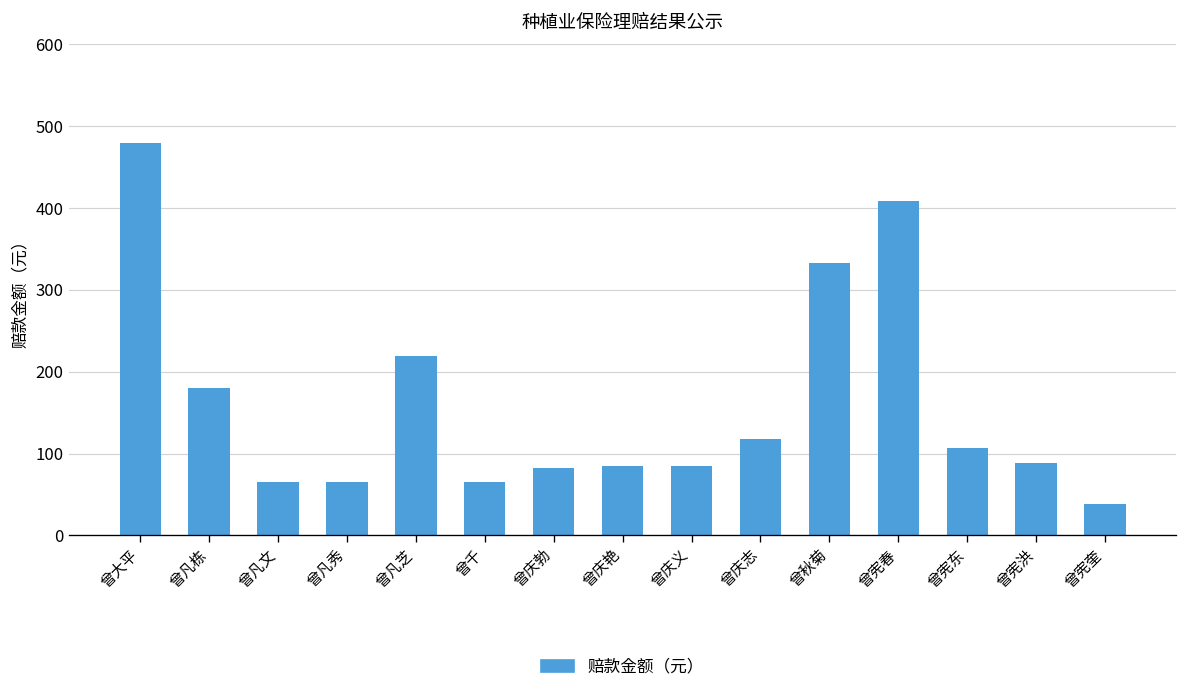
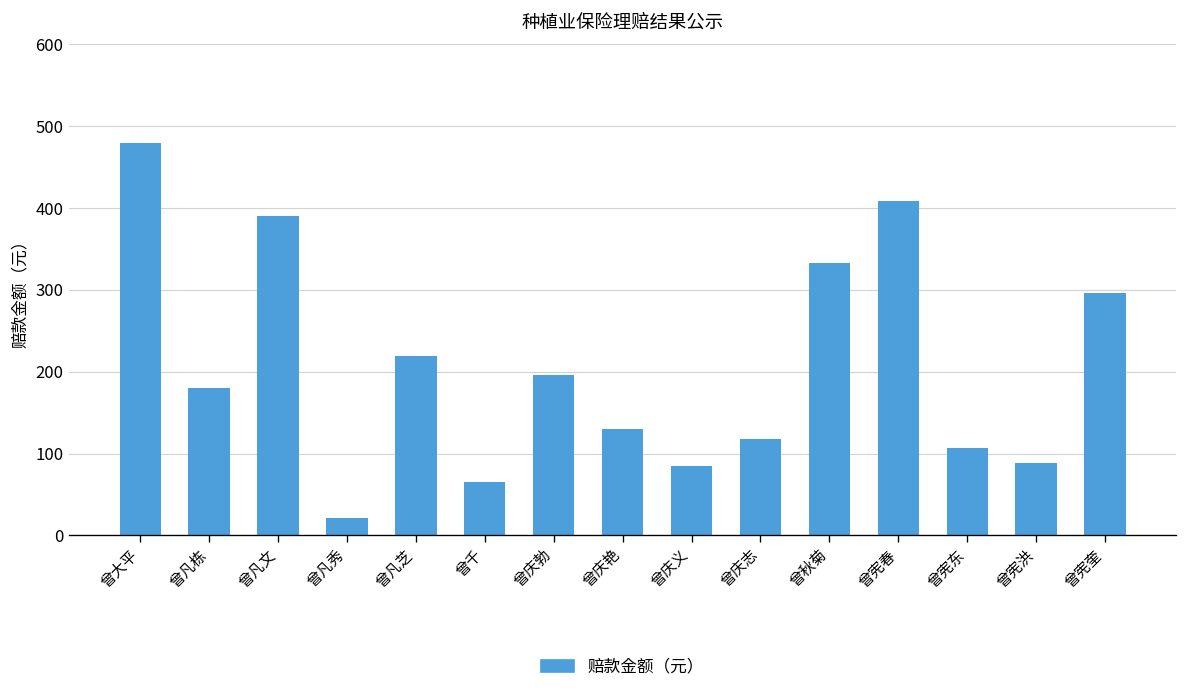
  {
    "曾大平": 480,
    "曾凡栋": 180,
-   "曾凡文": 70,
-   "曾凡秀": 70,
+   "曾凡文": 390,
+   "曾凡秀": 20,
    "曾凡芝": 220,
    "曾千": 70,
-   "曾庆勃": 80,
-   "曾庆艳": 90,
+   "曾庆勃": 200,
+   "曾庆艳": 130,
    "曾庆义": 80,
    "曾庆志": 120,
    "曾秋菊": 330,
    "曾宪春": 410,
    "曾宪东": 110,
    "曾宪洪": 90,
-   "曾宪奎": 40
+   "曾宪奎": 300
  }
